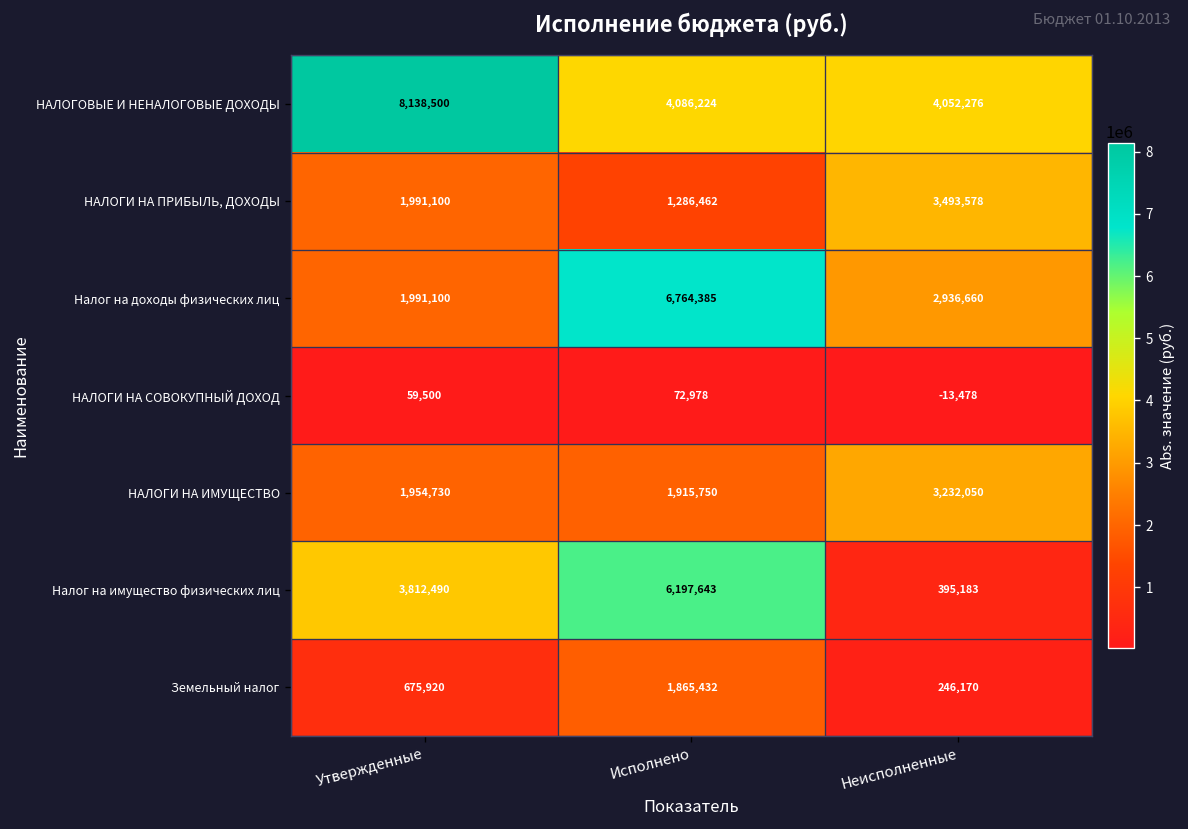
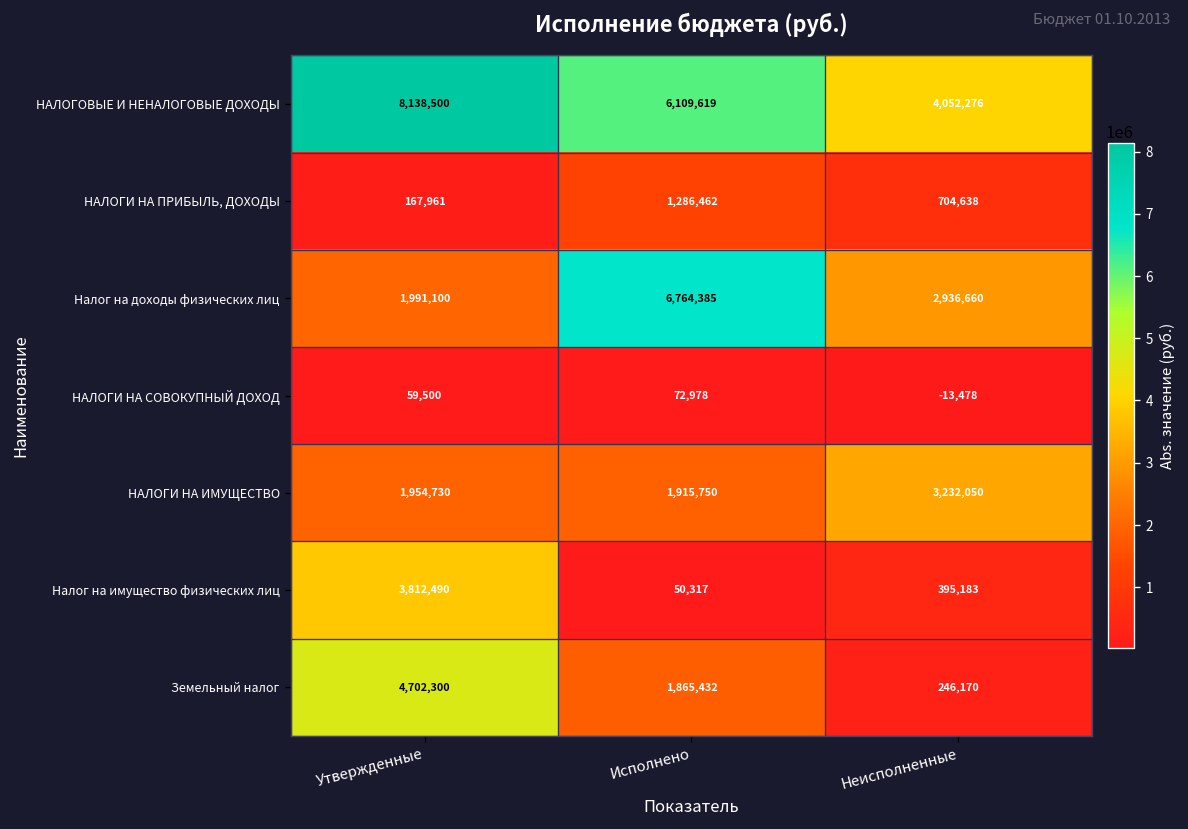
  {
    "НАЛОГОВЫЕ И НЕНАЛОГОВЫЕ ДОХОДЫ": {
      "Утвержденные": "8,138,500",
-     "Исполнено": "4,086,224",
+     "Исполнено": "6,109,619",
      "Неисполненные": "4,052,276"
    },
    "НАЛОГИ НА ПРИБЫЛЬ, ДОХОДЫ": {
-     "Утвержденные": "1,991,100",
+     "Утвержденные": "167,961",
      "Исполнено": "1,286,462",
-     "Неисполненные": "3,493,578"
+     "Неисполненные": "704,638"
    },
    "Налог на доходы физических лиц": {
      "Утвержденные": "1,991,100",
      "Исполнено": "6,764,385",
      "Неисполненные": "2,936,660"
    },
    "НАЛОГИ НА СОВОКУПНЫЙ ДОХОД": {
      "Утвержденные": "59,500",
      "Исполнено": "72,978",
      "Неисполненные": "-13,478"
    },
    "НАЛОГИ НА ИМУЩЕСТВО": {
      "Утвержденные": "1,954,730",
      "Исполнено": "1,915,750",
      "Неисполненные": "3,232,050"
    },
    "Налог на имущество физических лиц": {
      "Утвержденные": "3,812,490",
-     "Исполнено": "6,197,643",
+     "Исполнено": "50,317",
      "Неисполненные": "395,183"
    },
    "Земельный налог": {
-     "Утвержденные": "675,920",
+     "Утвержденные": "4,702,300",
      "Исполнено": "1,865,432",
      "Неисполненные": "246,170"
    }
  }
